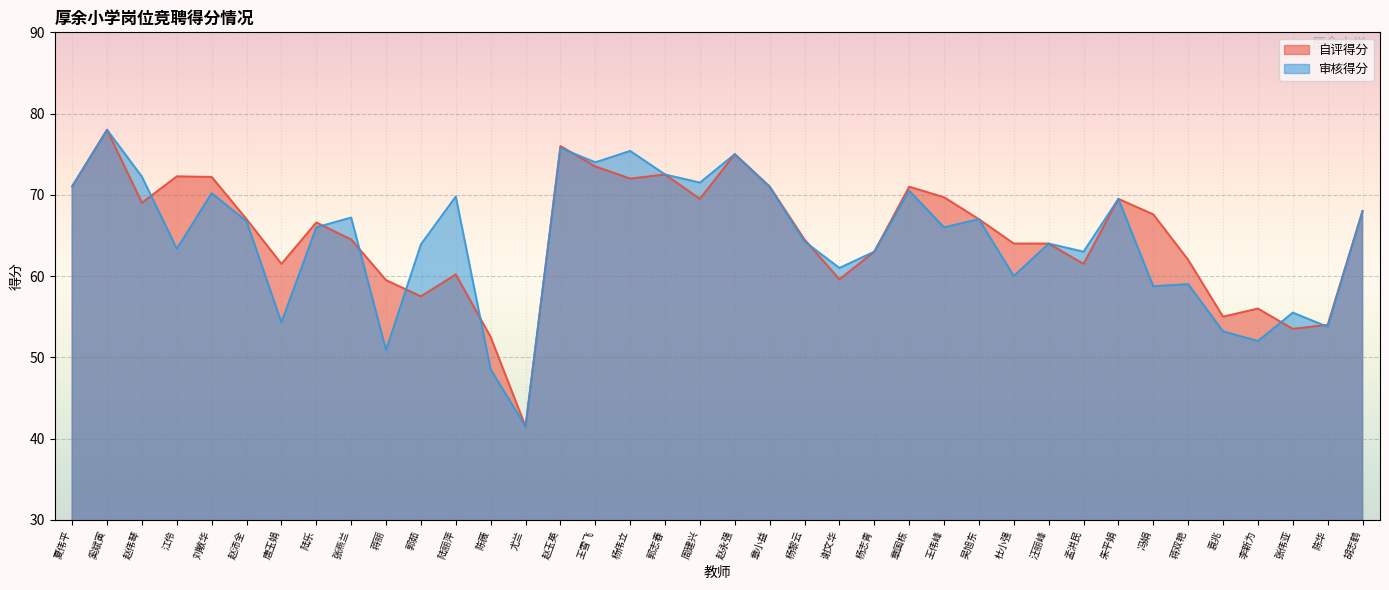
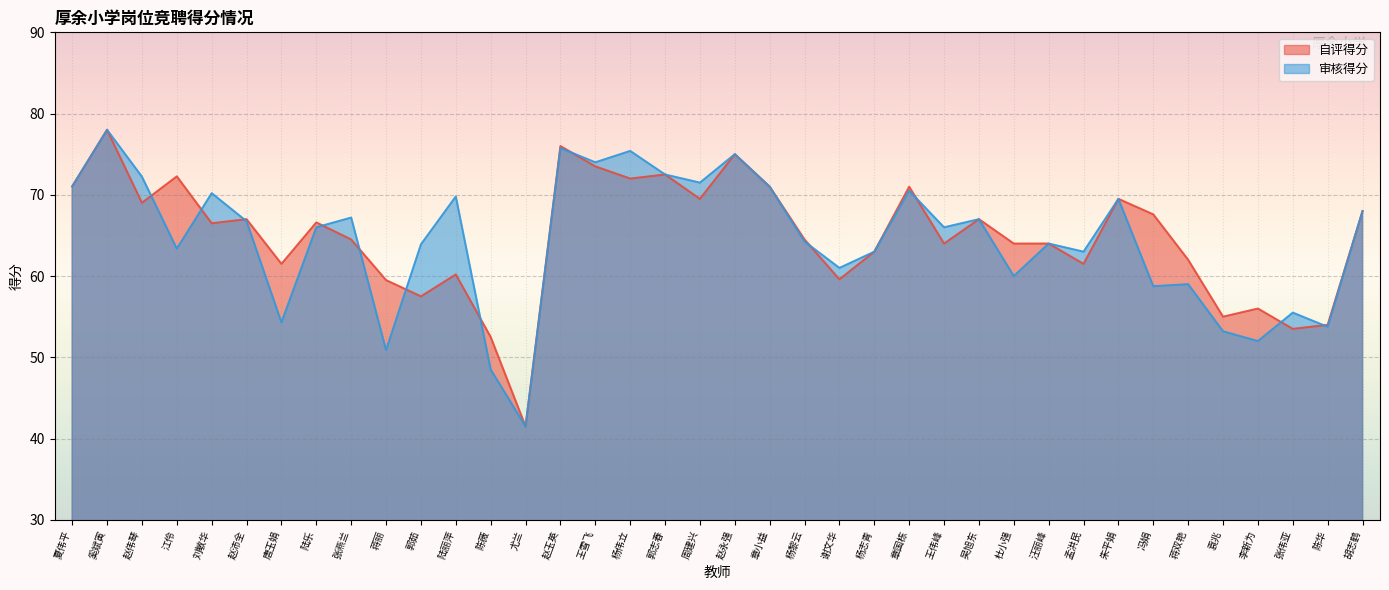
  {
    "自评得分": {
      "赵伟琴": 69,
      "江伶": 72,
-     "刘敏华": 72,
+     "刘敏华": 67,
      "唐玉娟": 62,
      "陆乐": 67,
      "张燕兰": 65,
      "蒋丽": 60,
      "郭茹": 58,
      "陆丽萍": 60,
      "陈薇": 53,
      "王雪飞": 74,
      "杨伟立": 72,
      "周建兴": 70,
      "谢文华": 60,
      "章国栋": 71,
-     "王伟峰": 70,
+     "王伟峰": 64,
      "杜小强": 64,
      "孟洪民": 62,
      "冯娟": 68,
      "蒋双艳": 62,
      "袁兆": 55,
      "李新为": 56,
      "张伟亚": 54
    },
    "审核得分": {
      "赵伟琴": 72,
      "江伶": 63,
      "刘敏华": 70,
      "唐玉娟": 54,
      "陆乐": 66,
      "张燕兰": 67,
      "蒋丽": 51,
      "郭茹": 64,
      "陆丽萍": 70,
      "陈薇": 49,
      "王雪飞": 74,
      "杨伟立": 75,
      "周建兴": 72,
      "谢文华": 61,
      "章国栋": 71,
      "王伟峰": 66,
      "杜小强": 60,
      "孟洪民": 63,
      "冯娟": 59,
      "蒋双艳": 59,
      "袁兆": 53,
      "李新为": 52,
      "张伟亚": 56
    }
  }
